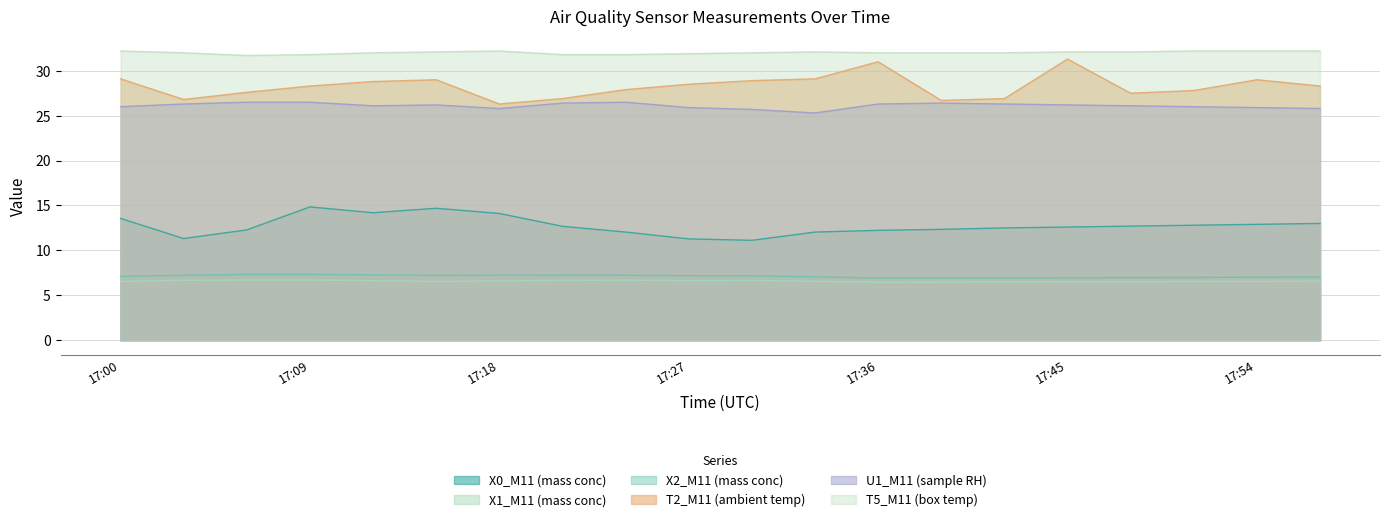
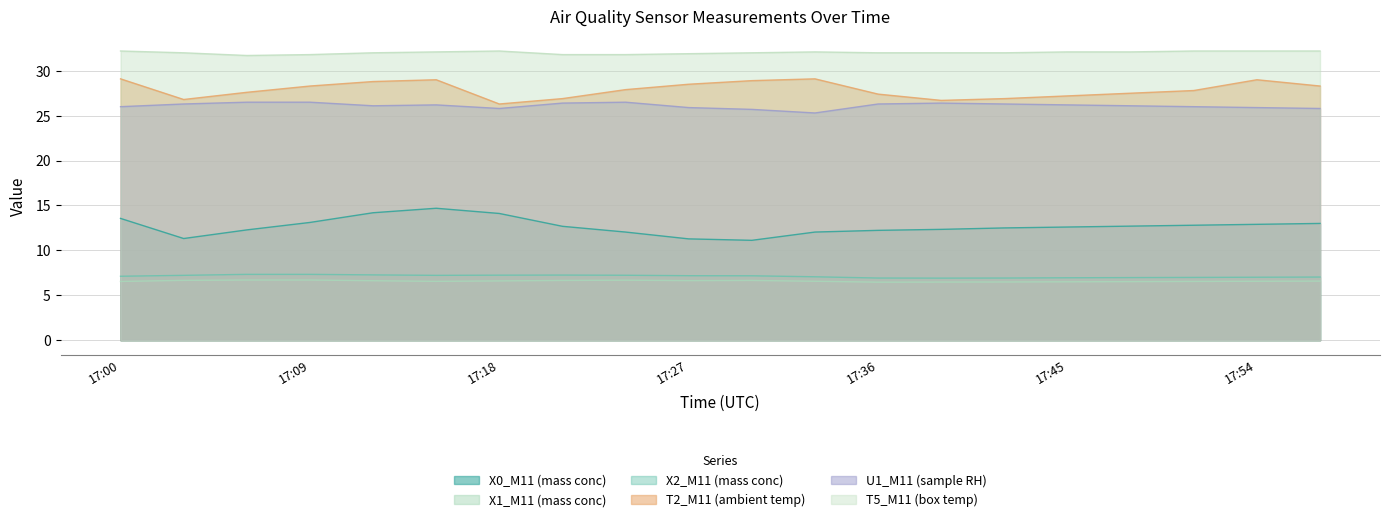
  {
    "X0_M11 (mass conc)": {
      "17:00": 14,
-     "17:09": 15,
+     "17:09": 13,
      "17:18": 14,
      "17:27": 11,
      "17:36": 12,
      "17:45": 13,
      "17:54": 13
    },
    "T2_M11 (ambient temp)": {
      "17:00": 29,
      "17:09": 28,
      "17:18": 26,
      "17:27": 29,
-     "17:36": 31,
-     "17:45": 31,
+     "17:36": 27,
+     "17:45": 27,
      "17:54": 29
    }
  }
